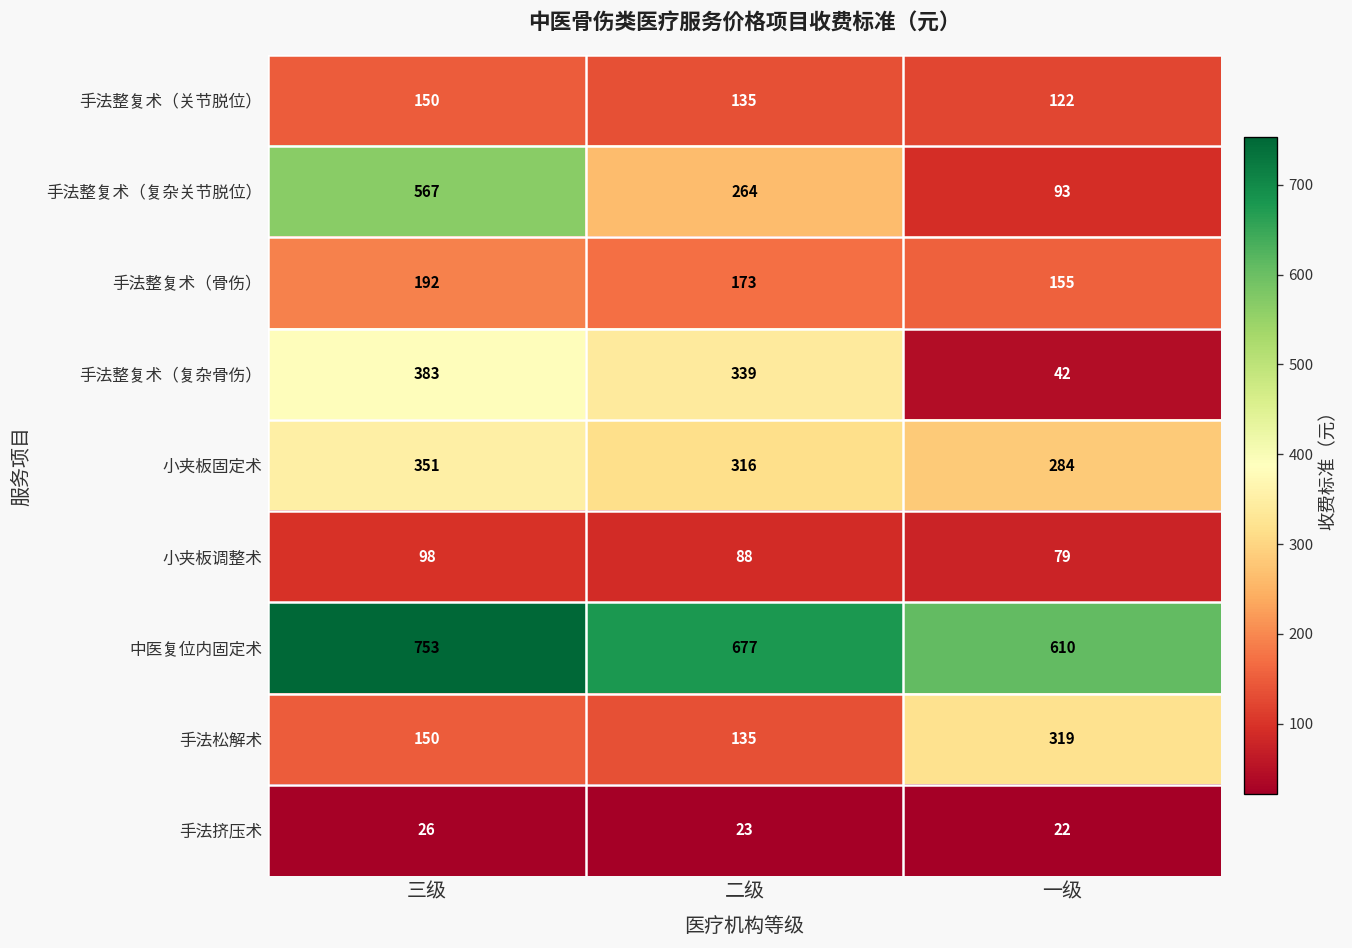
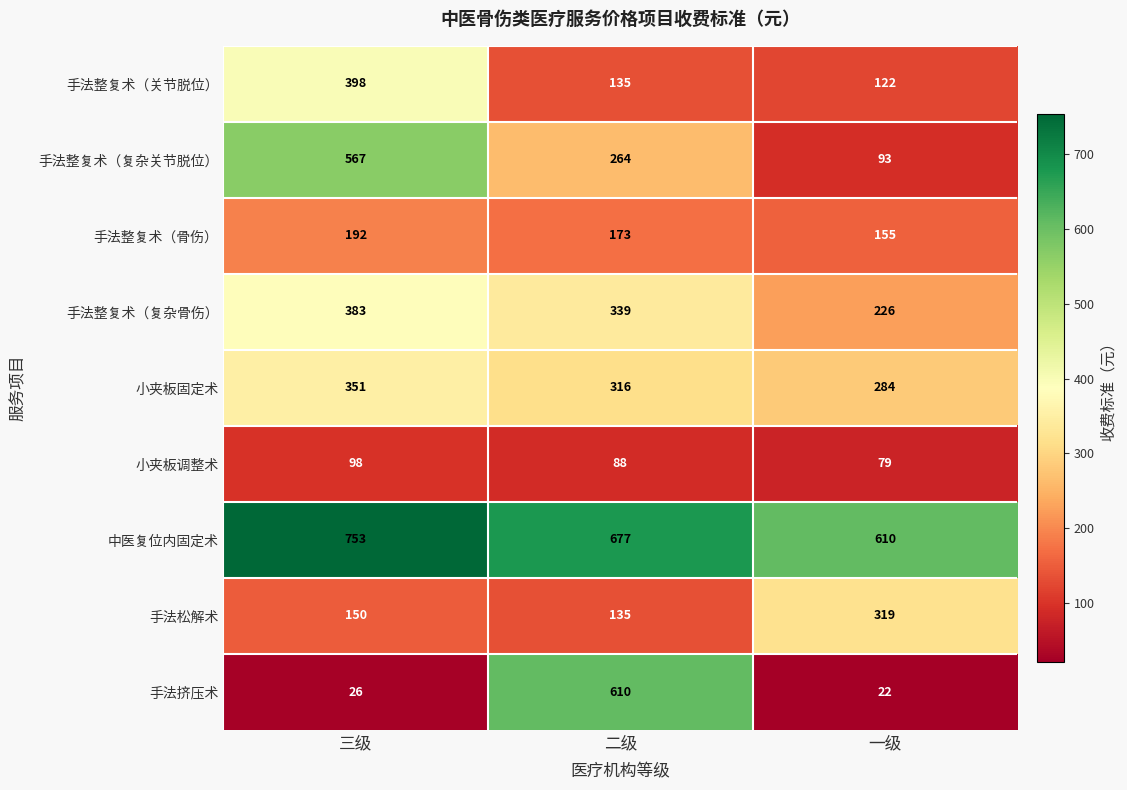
  {
    "手法整复术（关节脱位）": {
-     "三级": 150,
+     "三级": 398,
      "二级": 135,
      "一级": 122
    },
    "手法整复术（复杂关节脱位）": {
      "三级": 567,
      "二级": 264,
      "一级": 93
    },
    "手法整复术（骨伤）": {
      "三级": 192,
      "二级": 173,
      "一级": 155
    },
    "手法整复术（复杂骨伤）": {
      "三级": 383,
      "二级": 339,
-     "一级": 42
+     "一级": 226
    },
    "小夹板固定术": {
      "三级": 351,
      "二级": 316,
      "一级": 284
    },
    "小夹板调整术": {
      "三级": 98,
      "二级": 88,
      "一级": 79
    },
    "中医复位内固定术": {
      "三级": 753,
      "二级": 677,
      "一级": 610
    },
    "手法松解术": {
      "三级": 150,
      "二级": 135,
      "一级": 319
    },
    "手法挤压术": {
      "三级": 26,
-     "二级": 23,
+     "二级": 610,
      "一级": 22
    }
  }
